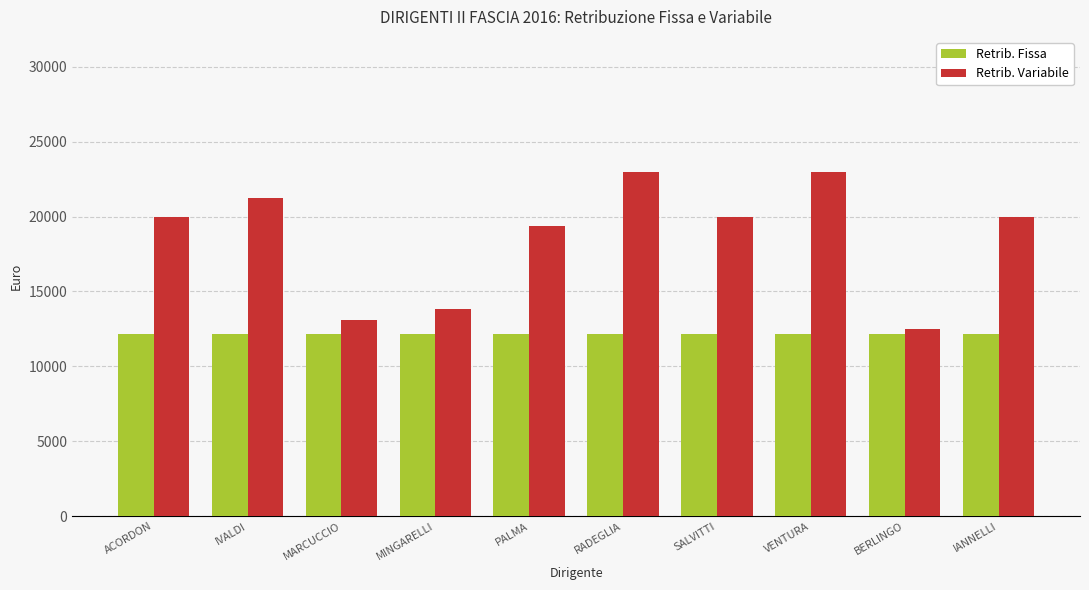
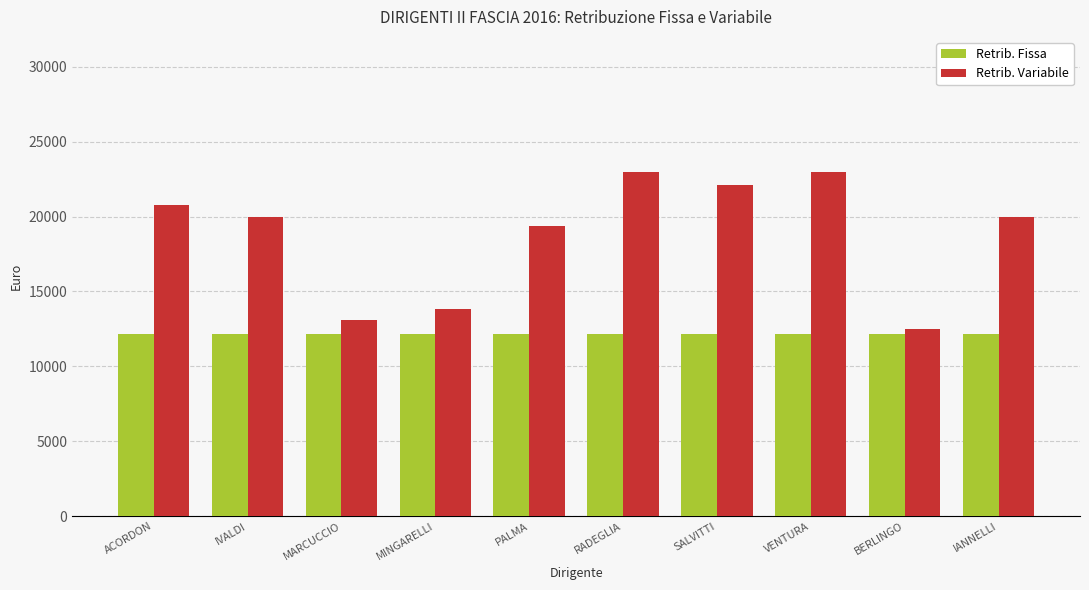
  {
    "Retrib. Fissa": {
      "ACORDON": 12200,
      "IVALDI": 12200,
      "MARCUCCIO": 12200,
      "MINGARELLI": 12200,
      "PALMA": 12200,
      "RADEGLIA": 12200,
      "SALVITTI": 12200,
      "VENTURA": 12200,
      "BERLINGO": 12200,
      "IANNELLI": 12200
    },
    "Retrib. Variabile": {
-     "ACORDON": 20000,
-     "IVALDI": 21300,
+     "ACORDON": 20800,
+     "IVALDI": 20000,
      "MARCUCCIO": 13100,
      "MINGARELLI": 13800,
      "PALMA": 19400,
      "RADEGLIA": 23000,
-     "SALVITTI": 20000,
+     "SALVITTI": 22100,
      "VENTURA": 23000,
      "BERLINGO": 12500,
      "IANNELLI": 20000
    }
  }
